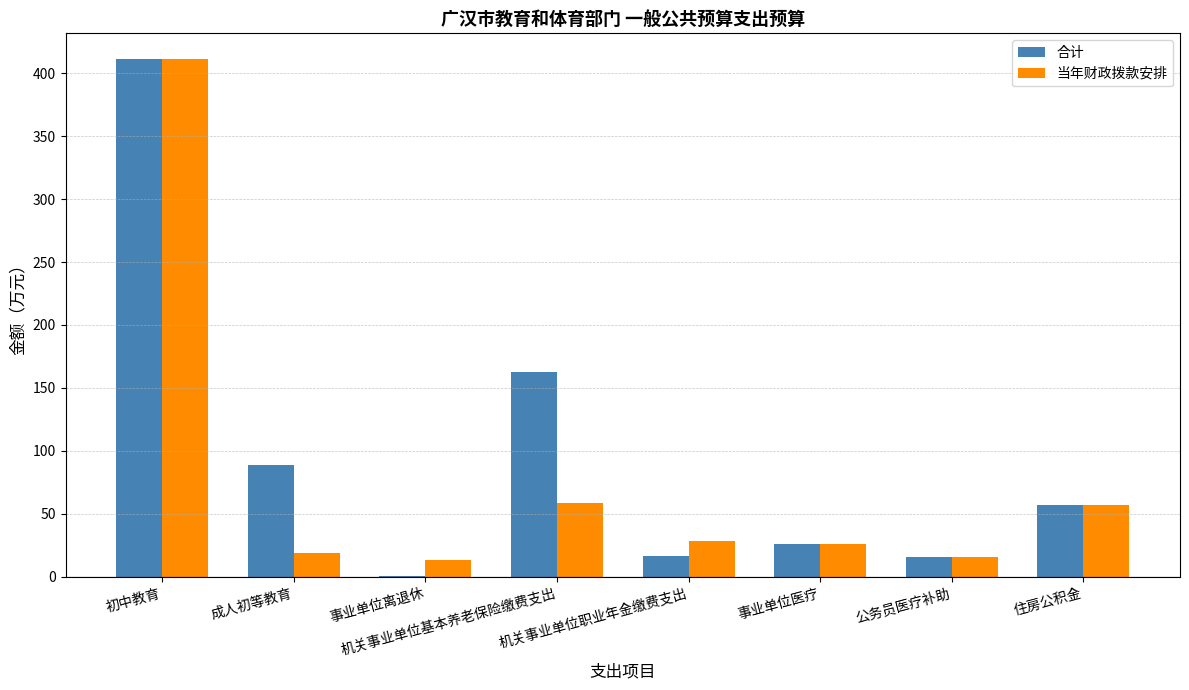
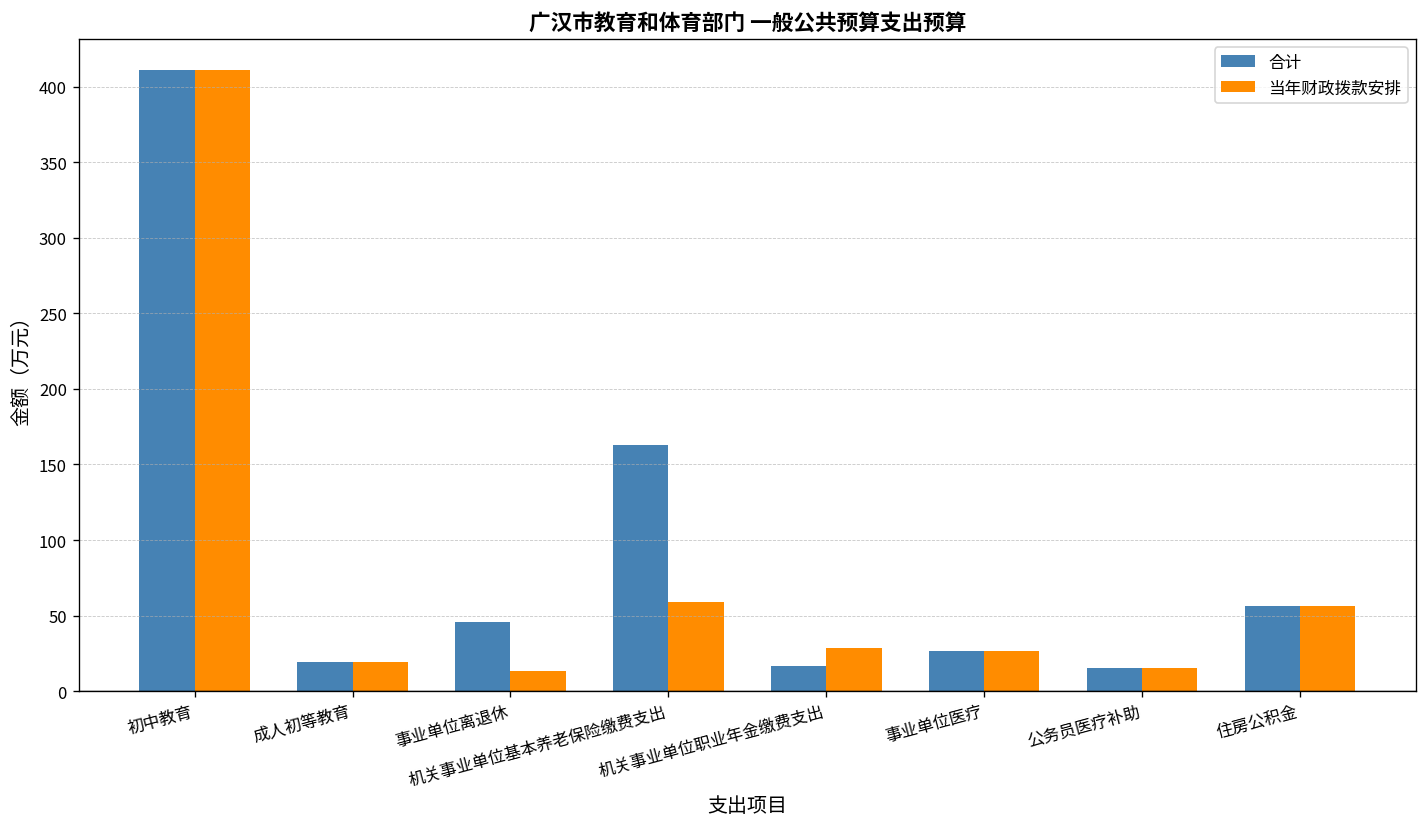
  {
    "合计": {
      "初中教育": 411,
-     "成人初等教育": 89,
-     "事业单位离退休": 0,
+     "成人初等教育": 19,
+     "事业单位离退休": 46,
      "机关事业单位基本养老保险缴费支出": 163,
      "机关事业单位职业年金缴费支出": 17,
      "事业单位医疗": 26,
      "公务员医疗补助": 15,
      "住房公积金": 57
    },
    "当年财政拨款安排": {
      "初中教育": 411,
      "成人初等教育": 19,
      "事业单位离退休": 13,
      "机关事业单位基本养老保险缴费支出": 59,
      "机关事业单位职业年金缴费支出": 28,
      "事业单位医疗": 26,
      "公务员医疗补助": 15,
      "住房公积金": 57
    }
  }
